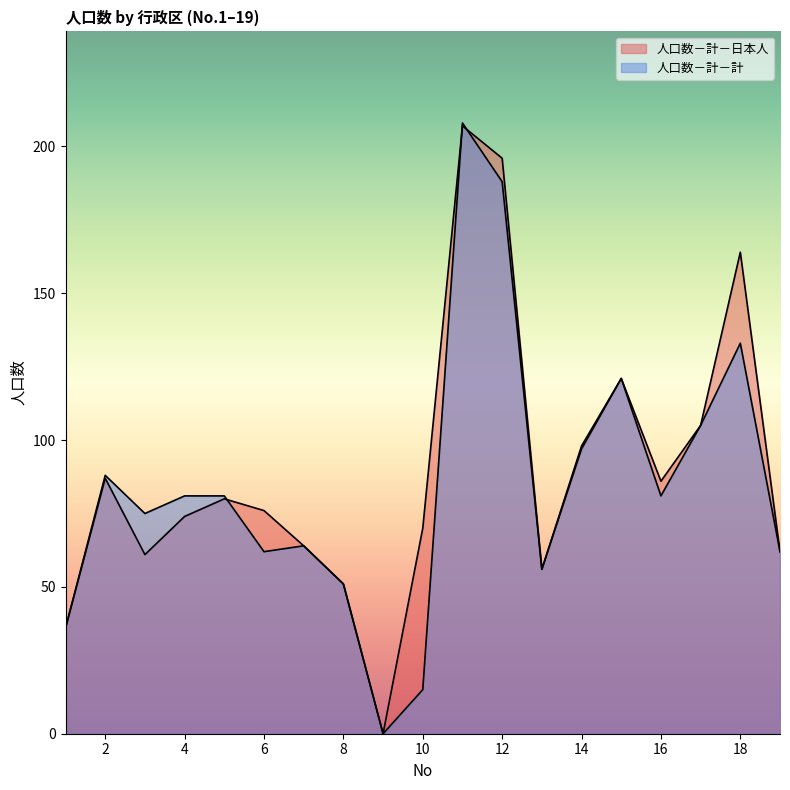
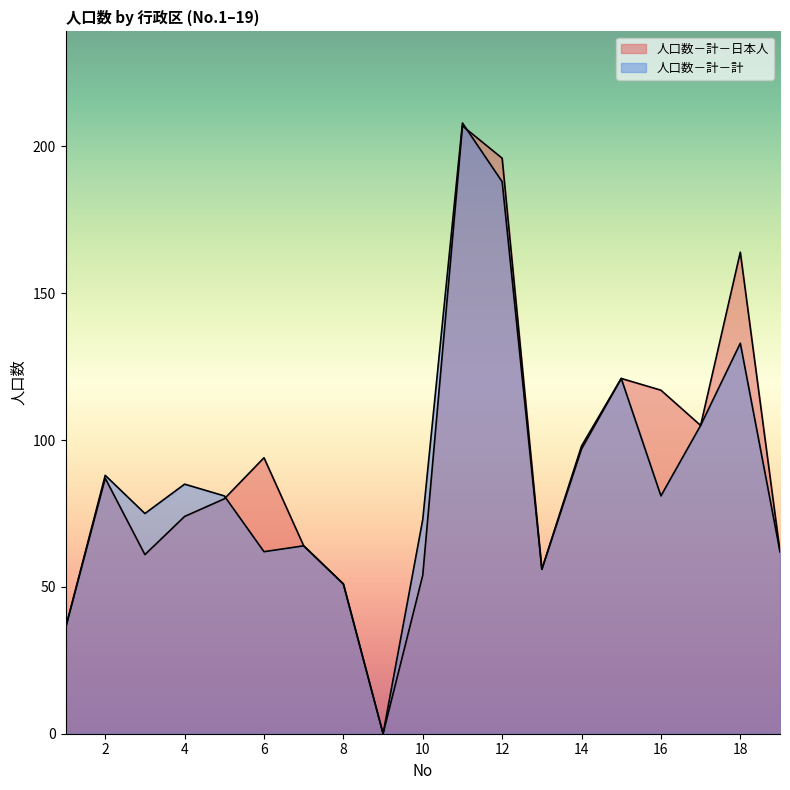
  {
    "人口数－計－日本人": {
      "2": 87,
      "4": 74,
-     "6": 76,
-     "10": 70,
+     "6": 94,
+     "10": 54,
      "12": 196,
      "14": 97,
-     "16": 86,
+     "16": 117,
      "18": 164
    },
    "人口数－計－計": {
      "2": 88,
-     "4": 81,
+     "4": 85,
      "6": 62,
-     "10": 15,
+     "10": 73,
      "12": 188,
      "14": 98,
      "16": 81,
      "18": 133
    }
  }
